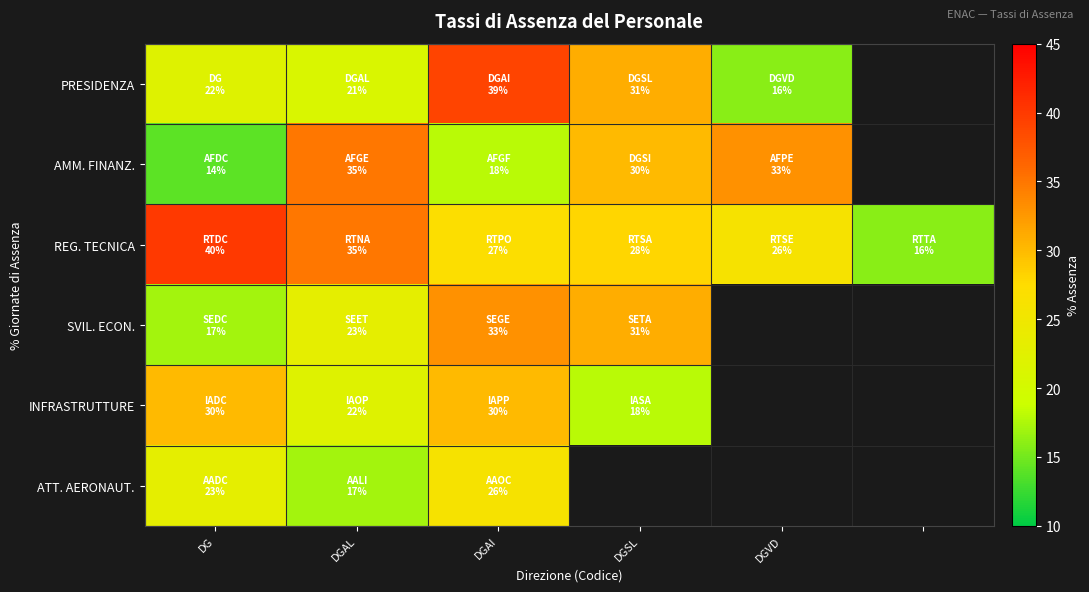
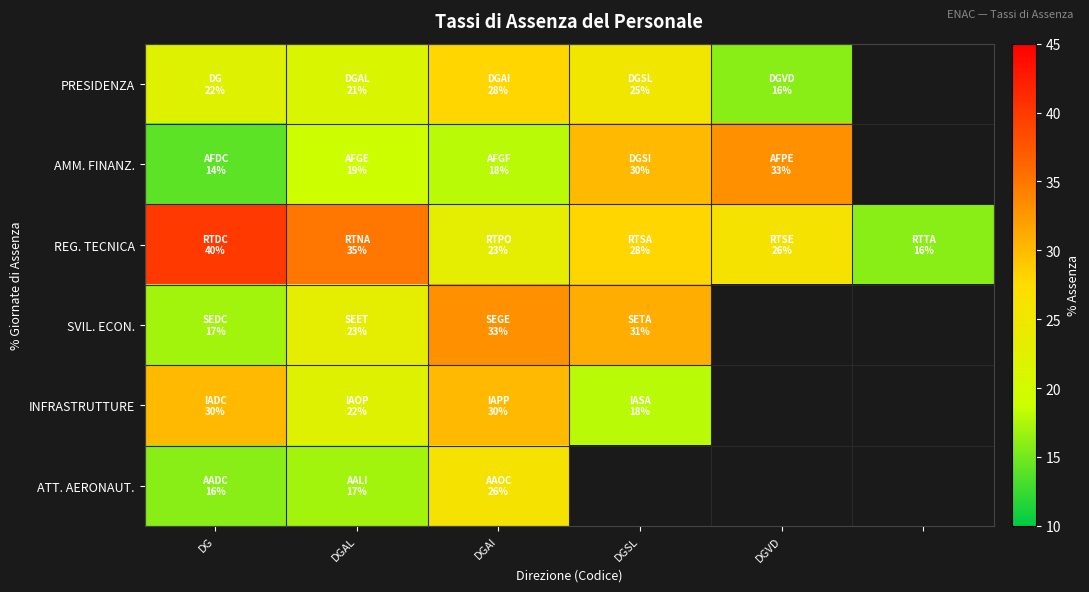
  {
    "PRESIDENZA": {
      "DG": "22%",
      "DGAL": "21%",
-     "DGAI": "39%",
-     "DGSL": "31%",
+     "DGAI": "28%",
+     "DGSL": "25%",
      "DGVD": "16%"
    },
    "AMM. FINANZ.": {
      "DG": "14%",
-     "DGAL": "35%",
+     "DGAL": "19%",
      "DGAI": "18%",
      "DGSL": "30%",
      "DGVD": "33%"
    },
    "REG. TECNICA": {
      "DG": "40%",
      "DGAL": "35%",
-     "DGAI": "27%",
+     "DGAI": "23%",
      "DGSL": "28%",
      "DGVD": "26%"
    },
    "SVIL. ECON.": {
      "DG": "17%",
      "DGAL": "23%",
      "DGAI": "33%",
      "DGSL": "31%"
    },
    "INFRASTRUTTURE": {
      "DG": "30%",
      "DGAL": "22%",
      "DGAI": "30%",
      "DGSL": "18%"
    },
    "ATT. AERONAUT.": {
-     "DG": "23%",
+     "DG": "16%",
      "DGAL": "17%",
      "DGAI": "26%"
    }
  }
